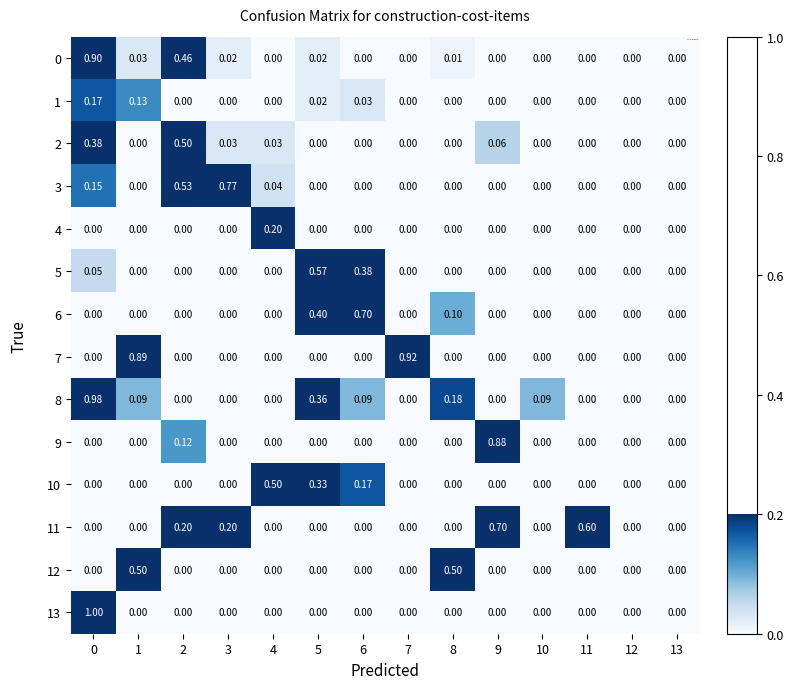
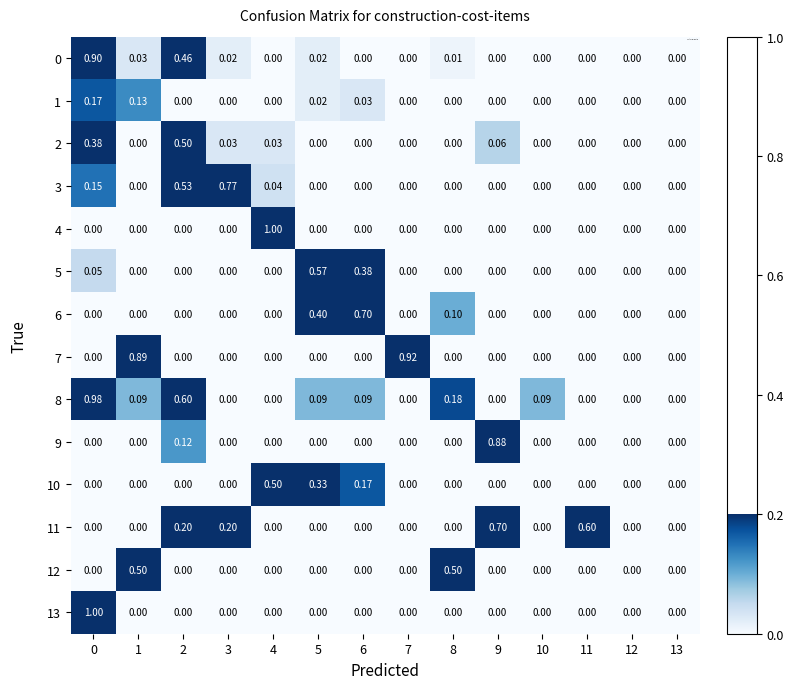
  {
    "0": {
      "0": 0.90,
      "1": 0.03,
      "2": 0.46,
      "3": 0.02,
      "4": 0.00,
      "5": 0.02,
      "6": 0.00,
      "7": 0.00,
      "8": 0.01,
      "9": 0.00,
      "10": 0.00,
      "11": 0.00,
      "12": 0.00,
      "13": 0.00
    },
    "1": {
      "0": 0.17,
      "1": 0.13,
      "2": 0.00,
      "3": 0.00,
      "4": 0.00,
      "5": 0.02,
      "6": 0.03,
      "7": 0.00,
      "8": 0.00,
      "9": 0.00,
      "10": 0.00,
      "11": 0.00,
      "12": 0.00,
      "13": 0.00
    },
    "2": {
      "0": 0.38,
      "1": 0.00,
      "2": 0.50,
      "3": 0.03,
      "4": 0.03,
      "5": 0.00,
      "6": 0.00,
      "7": 0.00,
      "8": 0.00,
      "9": 0.06,
      "10": 0.00,
      "11": 0.00,
      "12": 0.00,
      "13": 0.00
    },
    "3": {
      "0": 0.15,
      "1": 0.00,
      "2": 0.53,
      "3": 0.77,
      "4": 0.04,
      "5": 0.00,
      "6": 0.00,
      "7": 0.00,
      "8": 0.00,
      "9": 0.00,
      "10": 0.00,
      "11": 0.00,
      "12": 0.00,
      "13": 0.00
    },
    "4": {
      "0": 0.00,
      "1": 0.00,
      "2": 0.00,
      "3": 0.00,
-     "4": 0.20,
+     "4": 1.00,
      "5": 0.00,
      "6": 0.00,
      "7": 0.00,
      "8": 0.00,
      "9": 0.00,
      "10": 0.00,
      "11": 0.00,
      "12": 0.00,
      "13": 0.00
    },
    "5": {
      "0": 0.05,
      "1": 0.00,
      "2": 0.00,
      "3": 0.00,
      "4": 0.00,
      "5": 0.57,
      "6": 0.38,
      "7": 0.00,
      "8": 0.00,
      "9": 0.00,
      "10": 0.00,
      "11": 0.00,
      "12": 0.00,
      "13": 0.00
    },
    "6": {
      "0": 0.00,
      "1": 0.00,
      "2": 0.00,
      "3": 0.00,
      "4": 0.00,
      "5": 0.40,
      "6": 0.70,
      "7": 0.00,
      "8": 0.10,
      "9": 0.00,
      "10": 0.00,
      "11": 0.00,
      "12": 0.00,
      "13": 0.00
    },
    "7": {
      "0": 0.00,
      "1": 0.89,
      "2": 0.00,
      "3": 0.00,
      "4": 0.00,
      "5": 0.00,
      "6": 0.00,
      "7": 0.92,
      "8": 0.00,
      "9": 0.00,
      "10": 0.00,
      "11": 0.00,
      "12": 0.00,
      "13": 0.00
    },
    "8": {
      "0": 0.98,
      "1": 0.09,
-     "2": 0.00,
+     "2": 0.60,
      "3": 0.00,
      "4": 0.00,
-     "5": 0.36,
+     "5": 0.09,
      "6": 0.09,
      "7": 0.00,
      "8": 0.18,
      "9": 0.00,
      "10": 0.09,
      "11": 0.00,
      "12": 0.00,
      "13": 0.00
    },
    "9": {
      "0": 0.00,
      "1": 0.00,
      "2": 0.12,
      "3": 0.00,
      "4": 0.00,
      "5": 0.00,
      "6": 0.00,
      "7": 0.00,
      "8": 0.00,
      "9": 0.88,
      "10": 0.00,
      "11": 0.00,
      "12": 0.00,
      "13": 0.00
    },
    "10": {
      "0": 0.00,
      "1": 0.00,
      "2": 0.00,
      "3": 0.00,
      "4": 0.50,
      "5": 0.33,
      "6": 0.17,
      "7": 0.00,
      "8": 0.00,
      "9": 0.00,
      "10": 0.00,
      "11": 0.00,
      "12": 0.00,
      "13": 0.00
    },
    "11": {
      "0": 0.00,
      "1": 0.00,
      "2": 0.20,
      "3": 0.20,
      "4": 0.00,
      "5": 0.00,
      "6": 0.00,
      "7": 0.00,
      "8": 0.00,
      "9": 0.70,
      "10": 0.00,
      "11": 0.60,
      "12": 0.00,
      "13": 0.00
    },
    "12": {
      "0": 0.00,
      "1": 0.50,
      "2": 0.00,
      "3": 0.00,
      "4": 0.00,
      "5": 0.00,
      "6": 0.00,
      "7": 0.00,
      "8": 0.50,
      "9": 0.00,
      "10": 0.00,
      "11": 0.00,
      "12": 0.00,
      "13": 0.00
    },
    "13": {
      "0": 1.00,
      "1": 0.00,
      "2": 0.00,
      "3": 0.00,
      "4": 0.00,
      "5": 0.00,
      "6": 0.00,
      "7": 0.00,
      "8": 0.00,
      "9": 0.00,
      "10": 0.00,
      "11": 0.00,
      "12": 0.00,
      "13": 0.00
    }
  }
